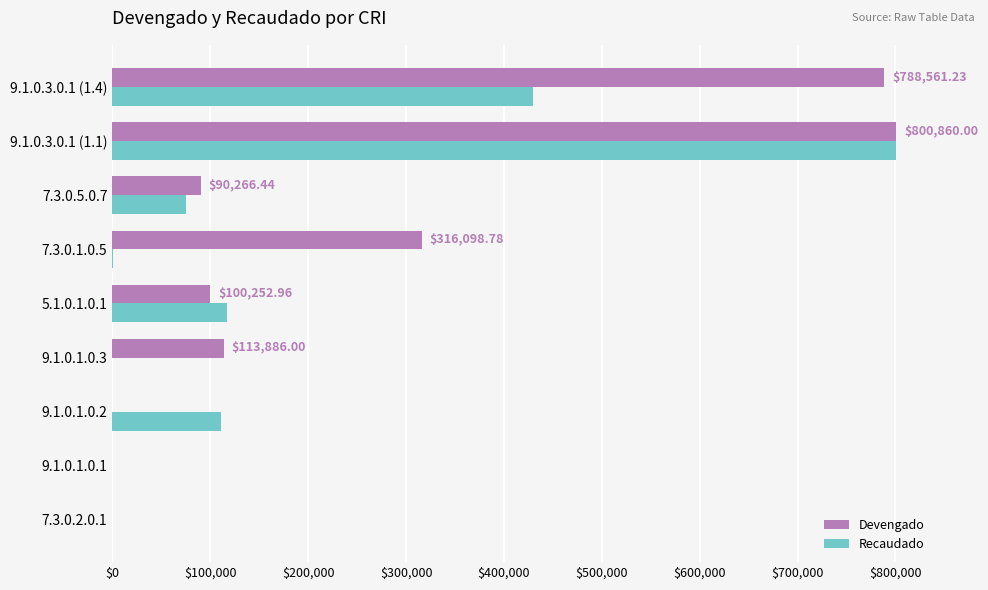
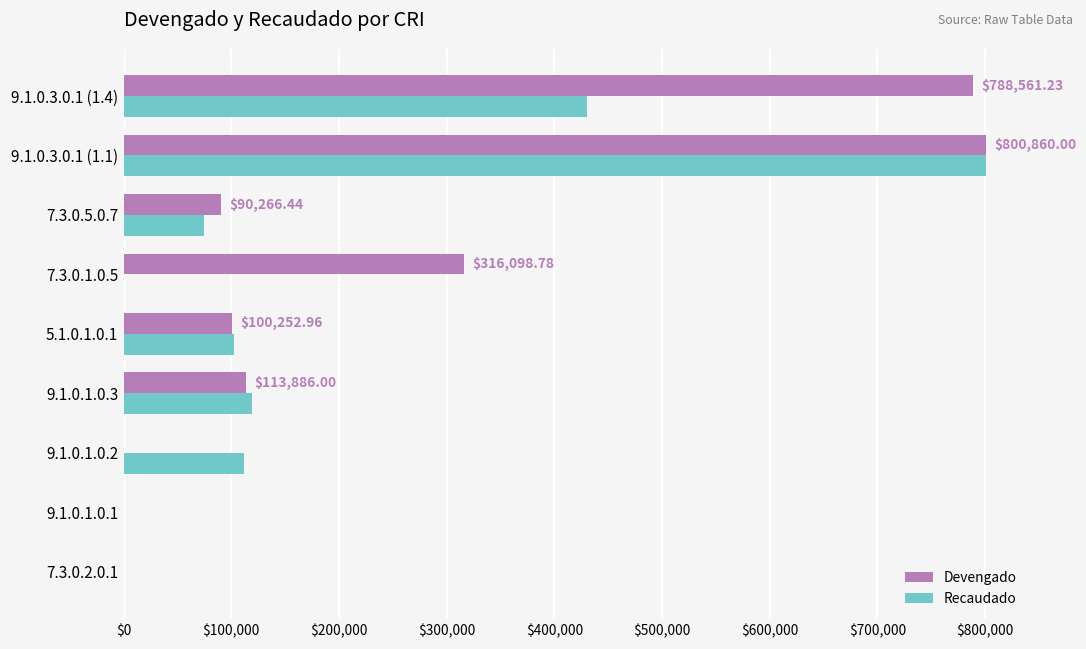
  {
    "Devengado": {
      "9.1.0.3.0.1 (1.4)": "$788,561.23",
      "9.1.0.3.0.1 (1.1)": "$800,860.00",
      "7.3.0.5.0.7": "$90,266.44",
      "7.3.0.1.0.5": "$316,098.78",
      "5.1.0.1.0.1": "$100,252.96",
      "9.1.0.1.0.3": "$113,886.00"
    },
    "Recaudado": {
      "9.1.0.3.0.1 (1.4)": "$430,000",
      "9.1.0.3.0.1 (1.1)": "$800,000",
      "7.3.0.5.0.7": "$80,000",
-     "5.1.0.1.0.1": "$120,000",
-     "9.1.0.1.0.3": "$0",
+     "5.1.0.1.0.1": "$100,000",
+     "9.1.0.1.0.3": "$120,000",
      "9.1.0.1.0.2": "$110,000",
      "9.1.0.1.0.1": "$0",
      "7.3.0.2.0.1": "$0"
    }
  }
